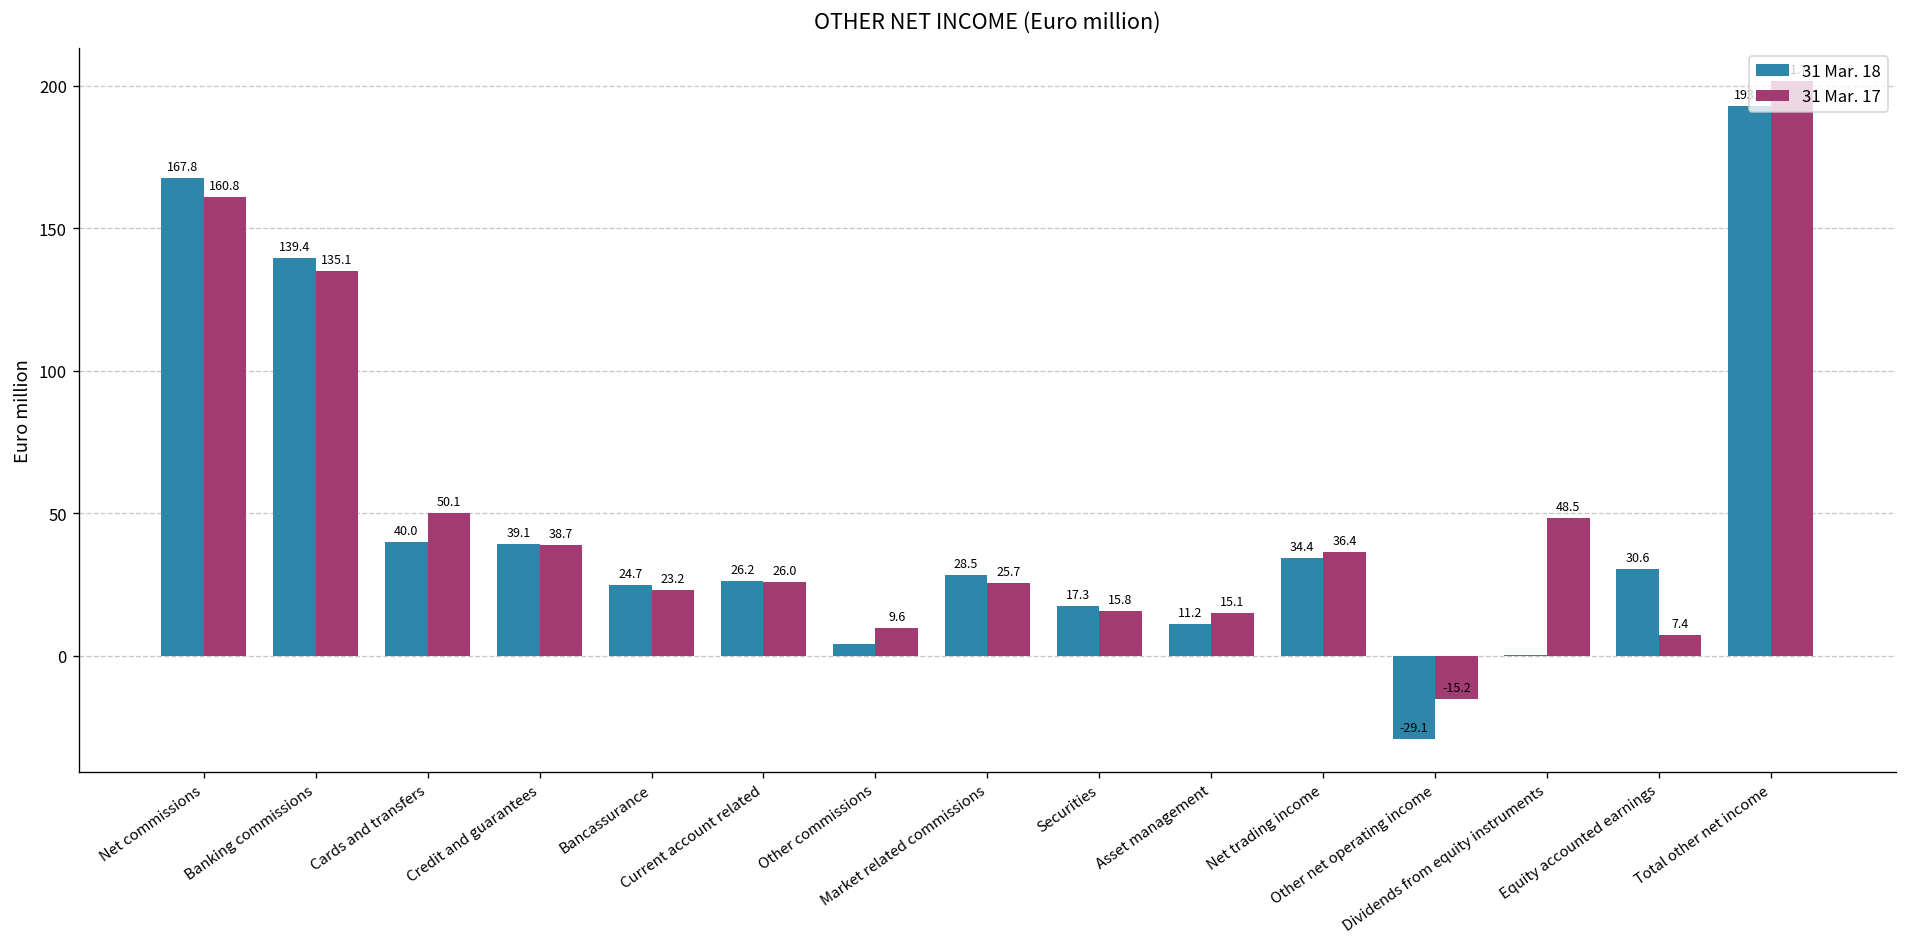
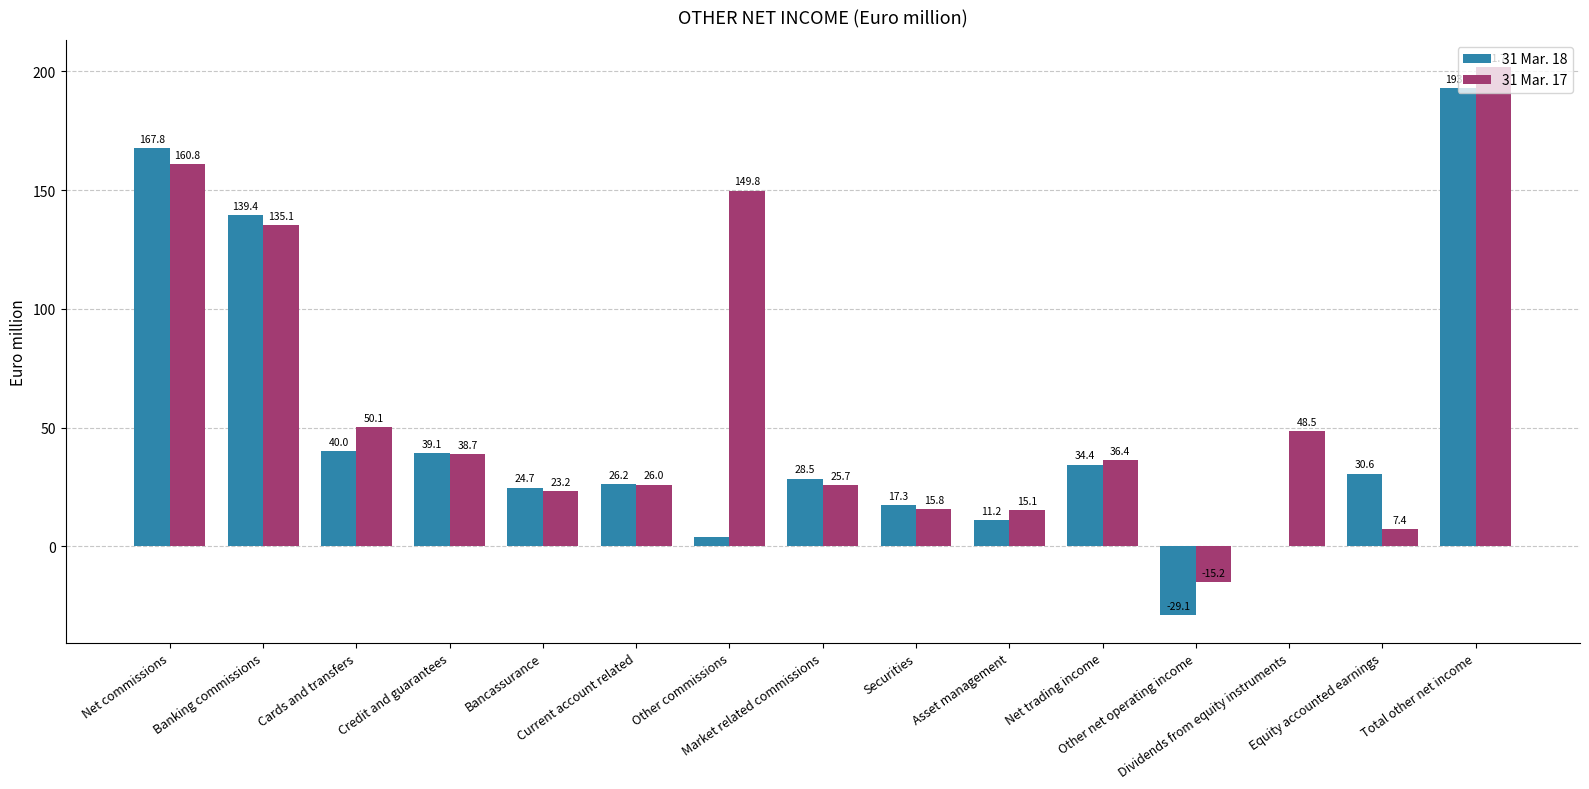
  {
    "31 Mar. 18": {
      "Net commissions": 167.8,
      "Banking commissions": 139.4,
      "Cards and transfers": 40.0,
      "Credit and guarantees": 39.1,
      "Bancassurance": 24.7,
      "Current account related": 26.2,
      "Market related commissions": 28.5,
      "Securities": 17.3,
      "Asset management": 11.2,
      "Net trading income": 34.4,
      "Other net operating income": -29.1,
      "Equity accounted earnings": 30.6
    },
    "31 Mar. 17": {
      "Net commissions": 160.8,
      "Banking commissions": 135.1,
      "Cards and transfers": 50.1,
      "Credit and guarantees": 38.7,
      "Bancassurance": 23.2,
      "Current account related": 26.0,
-     "Other commissions": 9.6,
+     "Other commissions": 149.8,
      "Market related commissions": 25.7,
      "Securities": 15.8,
      "Asset management": 15.1,
      "Net trading income": 36.4,
      "Other net operating income": -15.2,
      "Dividends from equity instruments": 48.5,
      "Equity accounted earnings": 7.4
    }
  }
